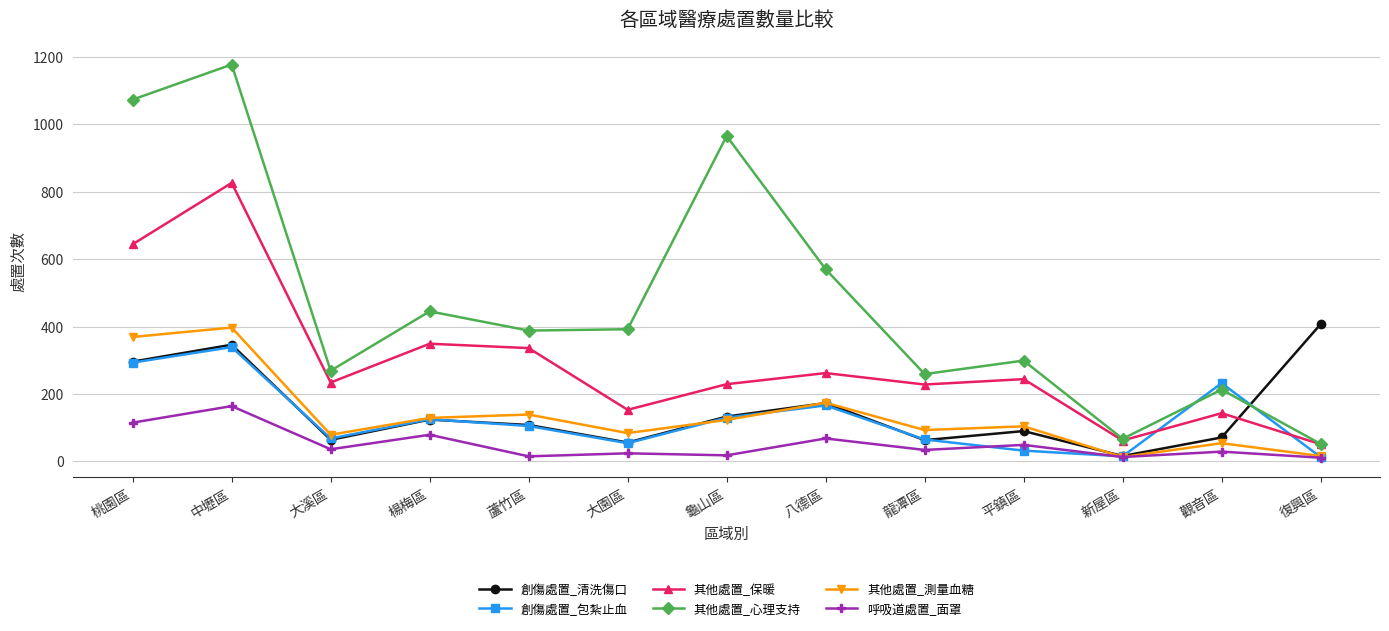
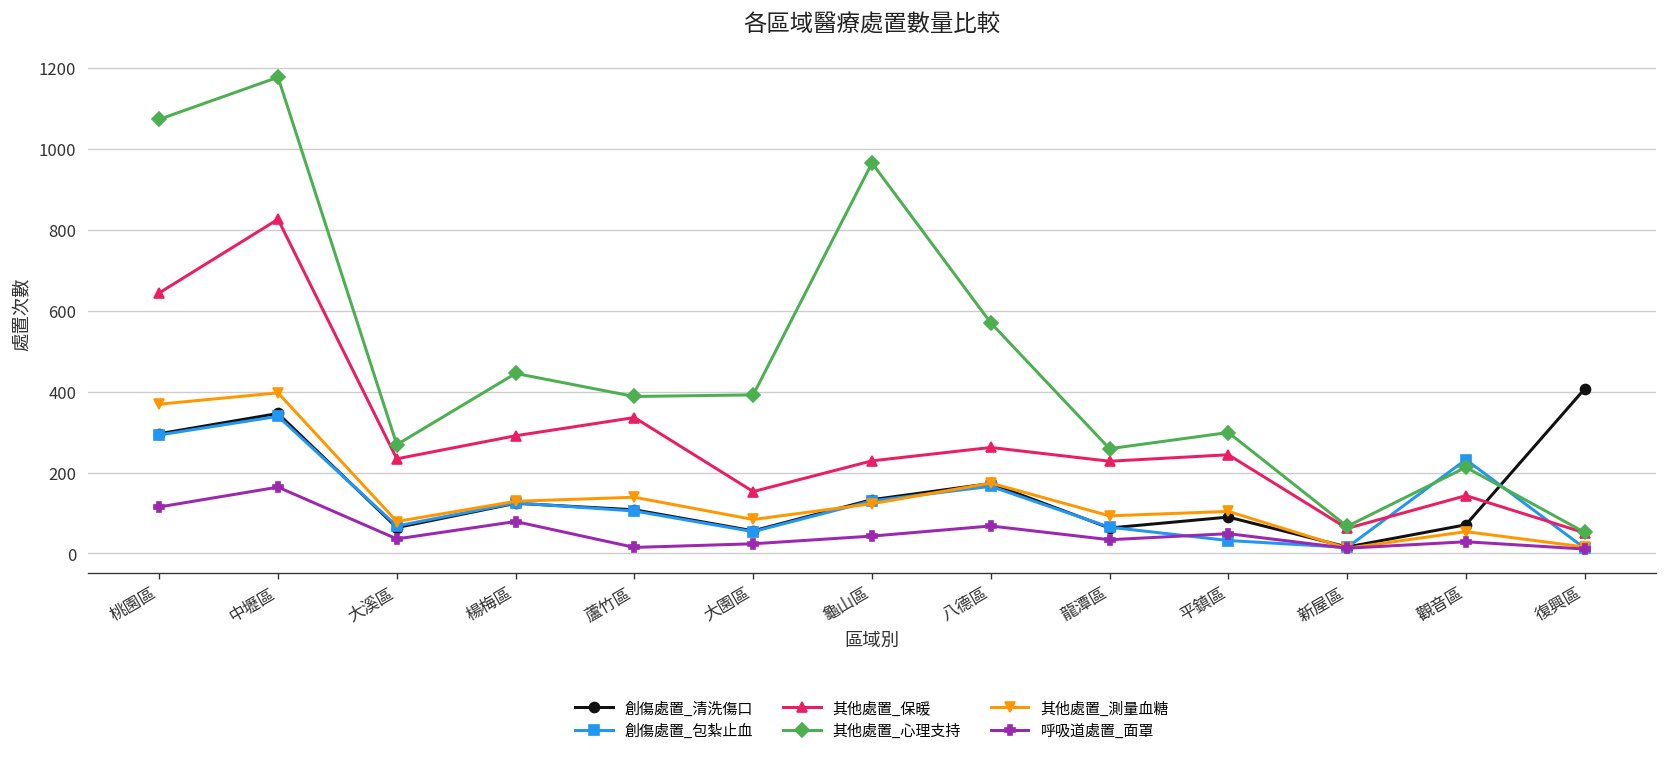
  {
    "創傷處置_清洗傷口": {
      "平鎮區": 90,
      "觀音區": 70,
      "復興區": 410
    },
    "創傷處置_包紮止血": {
      "平鎮區": 30,
      "觀音區": 230
    },
    "其他處置_保暖": {
      "桃園區": 640,
      "中壢區": 830,
      "大溪區": 230,
-     "楊梅區": 350,
+     "楊梅區": 290,
      "蘆竹區": 340,
      "大園區": 150,
      "龜山區": 230,
      "八德區": 260,
      "龍潭區": 230,
      "平鎮區": 240,
      "觀音區": 140
    },
    "其他處置_心理支持": {
      "桃園區": 1070,
      "中壢區": 1180,
      "大溪區": 270,
      "楊梅區": 450,
      "蘆竹區": 390,
      "大園區": 390,
      "龜山區": 970,
      "八德區": 570,
      "龍潭區": 260,
      "平鎮區": 300,
      "觀音區": 210
    },
    "其他處置_測量血糖": {
      "桃園區": 370,
      "中壢區": 400,
      "大溪區": 80,
      "蘆竹區": 140,
      "大園區": 80,
      "龍潭區": 90,
      "平鎮區": 100,
      "觀音區": 50
    },
    "呼吸道處置_面罩": {
      "桃園區": 120,
      "中壢區": 160,
      "大溪區": 40,
      "楊梅區": 80,
      "蘆竹區": 20,
      "大園區": 20,
-     "龜山區": 20,
+     "龜山區": 40,
      "八德區": 70,
      "龍潭區": 30,
      "平鎮區": 50,
      "觀音區": 30
    }
  }
